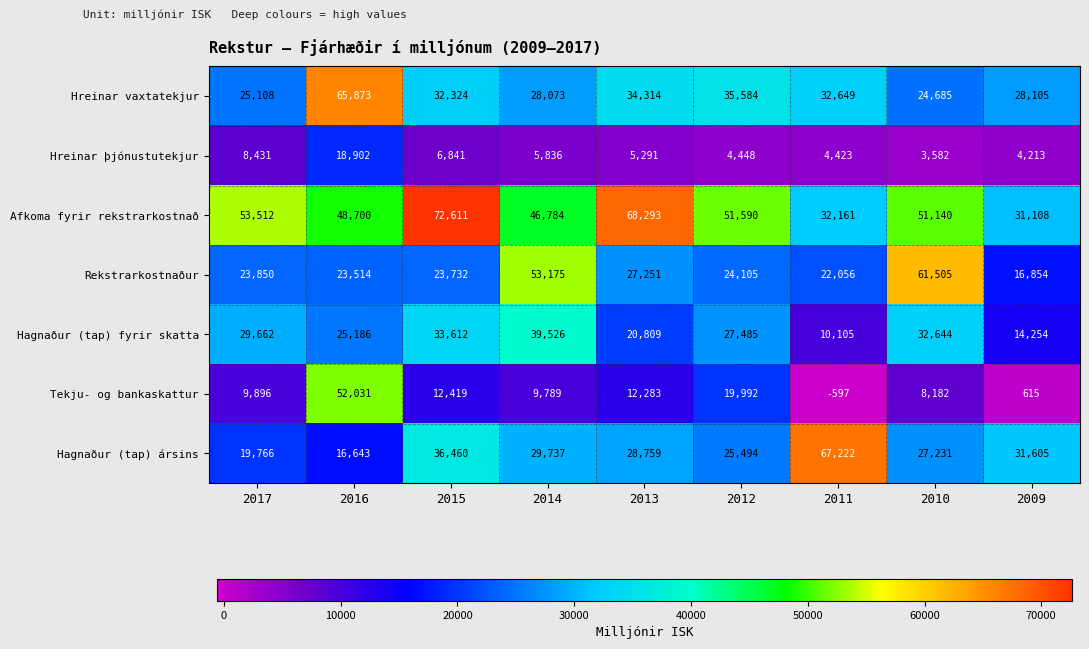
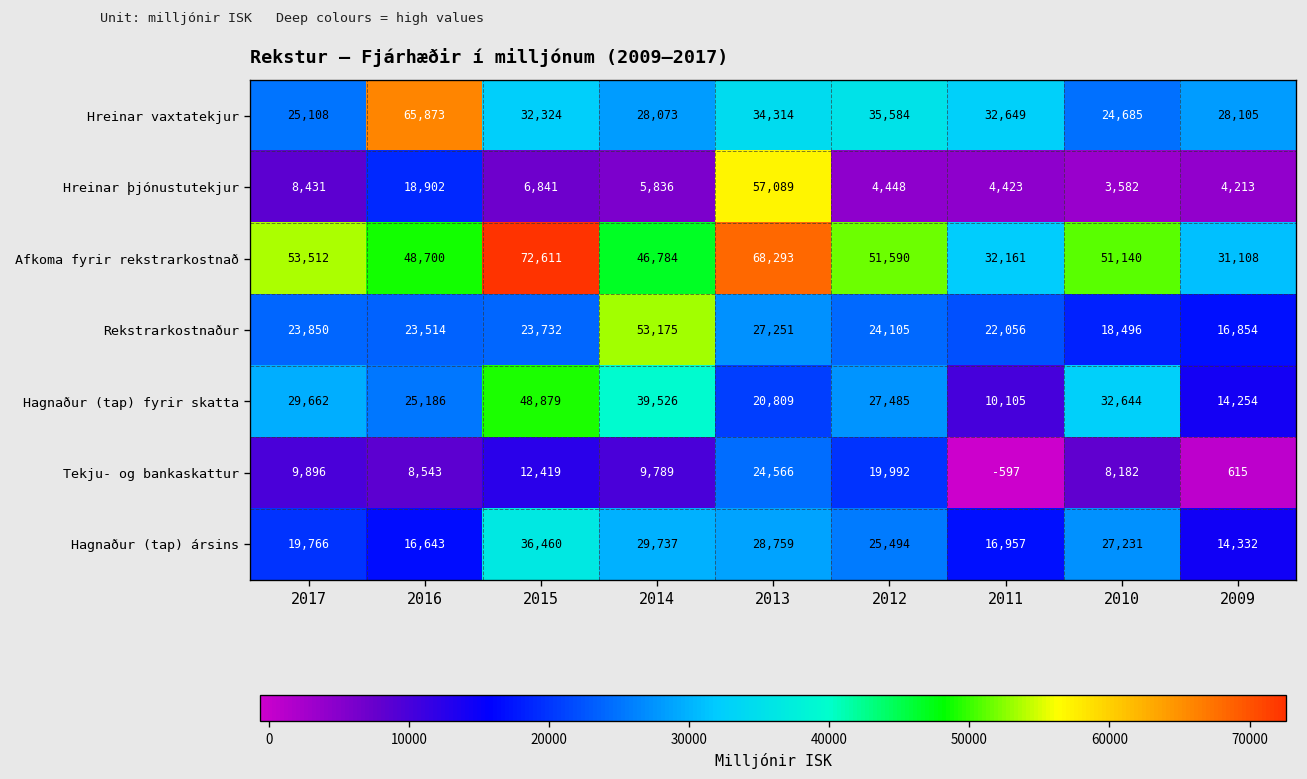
  {
    "Hreinar vaxtatekjur": {
      "2017": "25,108",
      "2016": "65,873",
      "2015": "32,324",
      "2014": "28,073",
      "2013": "34,314",
      "2012": "35,584",
      "2011": "32,649",
      "2010": "24,685",
      "2009": "28,105"
    },
    "Hreinar þjónustutekjur": {
      "2017": "8,431",
      "2016": "18,902",
      "2015": "6,841",
      "2014": "5,836",
-     "2013": "5,291",
+     "2013": "57,089",
      "2012": "4,448",
      "2011": "4,423",
      "2010": "3,582",
      "2009": "4,213"
    },
    "Afkoma fyrir rekstrarkostnað": {
      "2017": "53,512",
      "2016": "48,700",
      "2015": "72,611",
      "2014": "46,784",
      "2013": "68,293",
      "2012": "51,590",
      "2011": "32,161",
      "2010": "51,140",
      "2009": "31,108"
    },
    "Rekstrarkostnaður": {
      "2017": "23,850",
      "2016": "23,514",
      "2015": "23,732",
      "2014": "53,175",
      "2013": "27,251",
      "2012": "24,105",
      "2011": "22,056",
-     "2010": "61,505",
+     "2010": "18,496",
      "2009": "16,854"
    },
    "Hagnaður (tap) fyrir skatta": {
      "2017": "29,662",
      "2016": "25,186",
-     "2015": "33,612",
+     "2015": "48,879",
      "2014": "39,526",
      "2013": "20,809",
      "2012": "27,485",
      "2011": "10,105",
      "2010": "32,644",
      "2009": "14,254"
    },
    "Tekju- og bankaskattur": {
      "2017": "9,896",
-     "2016": "52,031",
+     "2016": "8,543",
      "2015": "12,419",
      "2014": "9,789",
-     "2013": "12,283",
+     "2013": "24,566",
      "2012": "19,992",
      "2011": "-597",
      "2010": "8,182",
      "2009": "615"
    },
    "Hagnaður (tap) ársins": {
      "2017": "19,766",
      "2016": "16,643",
      "2015": "36,460",
      "2014": "29,737",
      "2013": "28,759",
      "2012": "25,494",
-     "2011": "67,222",
+     "2011": "16,957",
      "2010": "27,231",
-     "2009": "31,605"
+     "2009": "14,332"
    }
  }
